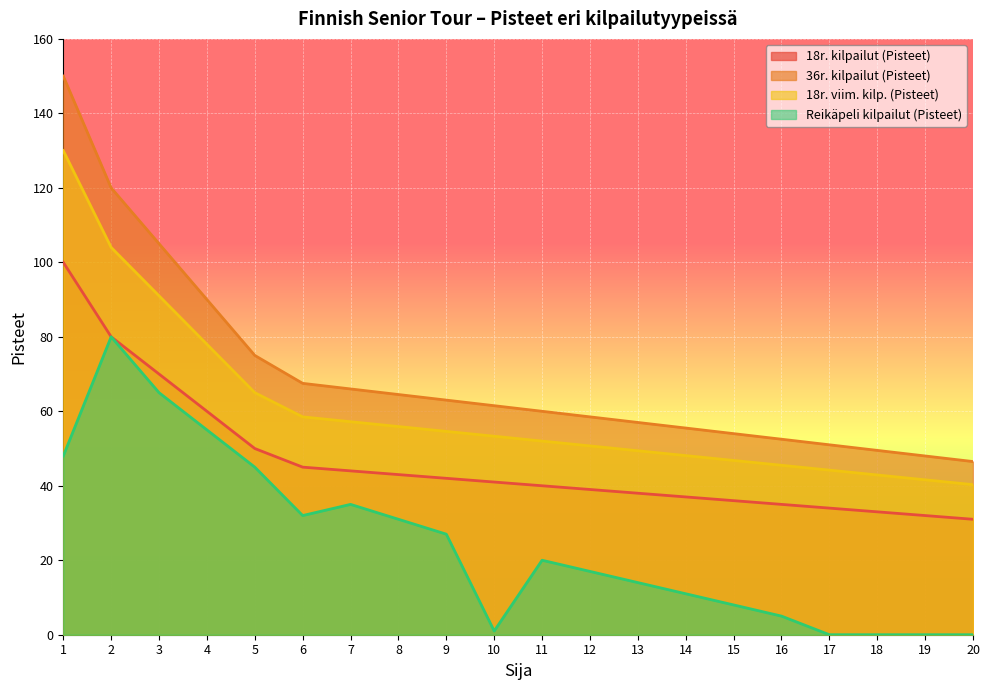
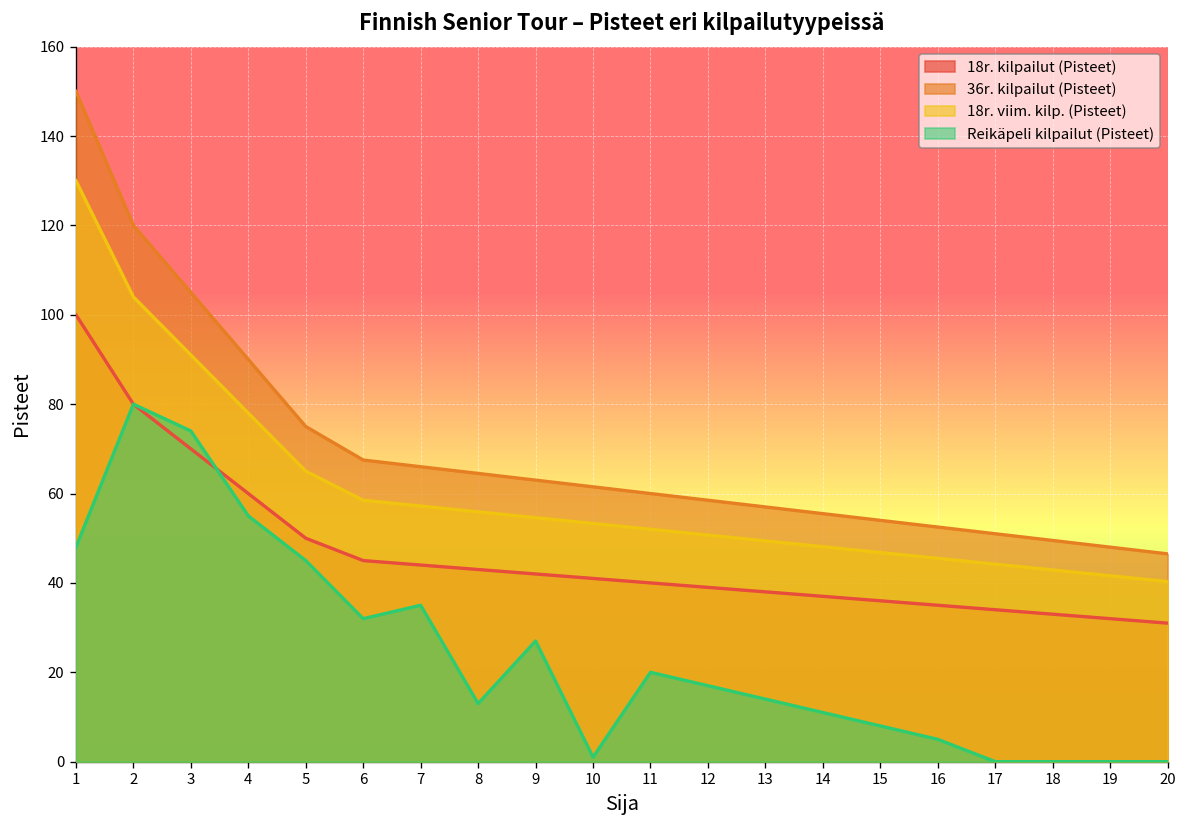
  {
    "18r. viim. kilp. (Pisteet)": {
      "1": 130,
      "2": 104,
      "3": 91,
      "4": 78,
      "5": 65,
      "6": 59,
      "7": 57,
      "8": 56,
      "9": 55,
      "10": 53,
      "11": 52,
      "12": 51,
      "13": 49,
      "14": 48,
      "15": 47,
      "16": 46,
      "17": 44,
      "18": 43,
      "19": 42,
      "20": 40
    },
    "Reikäpeli kilpailut (Pisteet)": {
      "1": 48,
-     "3": 65,
+     "3": 74,
      "4": 55,
      "5": 45,
      "6": 32,
      "7": 35,
-     "8": 31,
+     "8": 13,
      "9": 27,
      "10": 1,
      "11": 20,
      "12": 17,
      "13": 14,
      "14": 11,
      "15": 8,
      "16": 5,
      "17": 0,
      "18": 0,
      "19": 0,
      "20": 0
    }
  }
